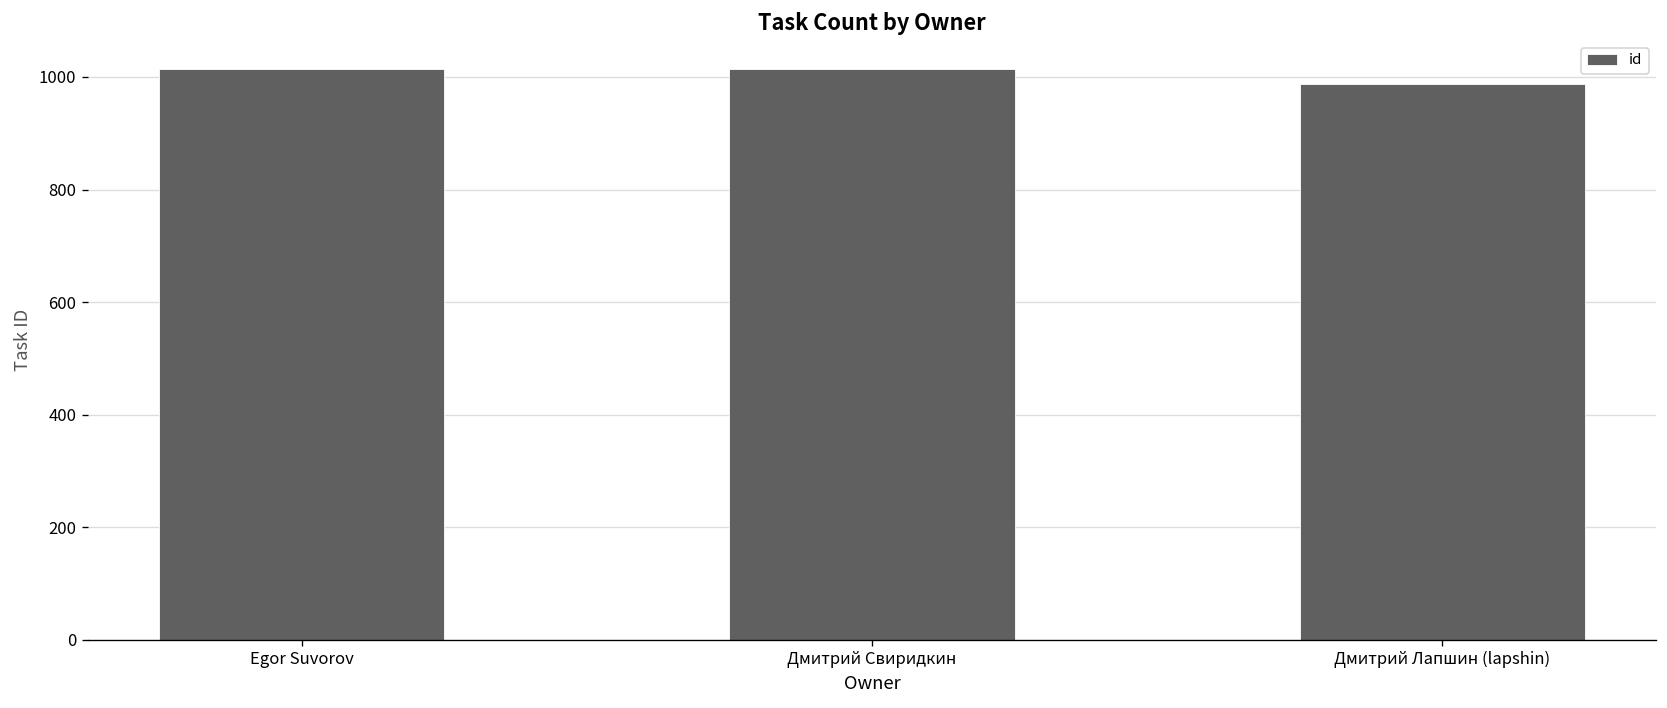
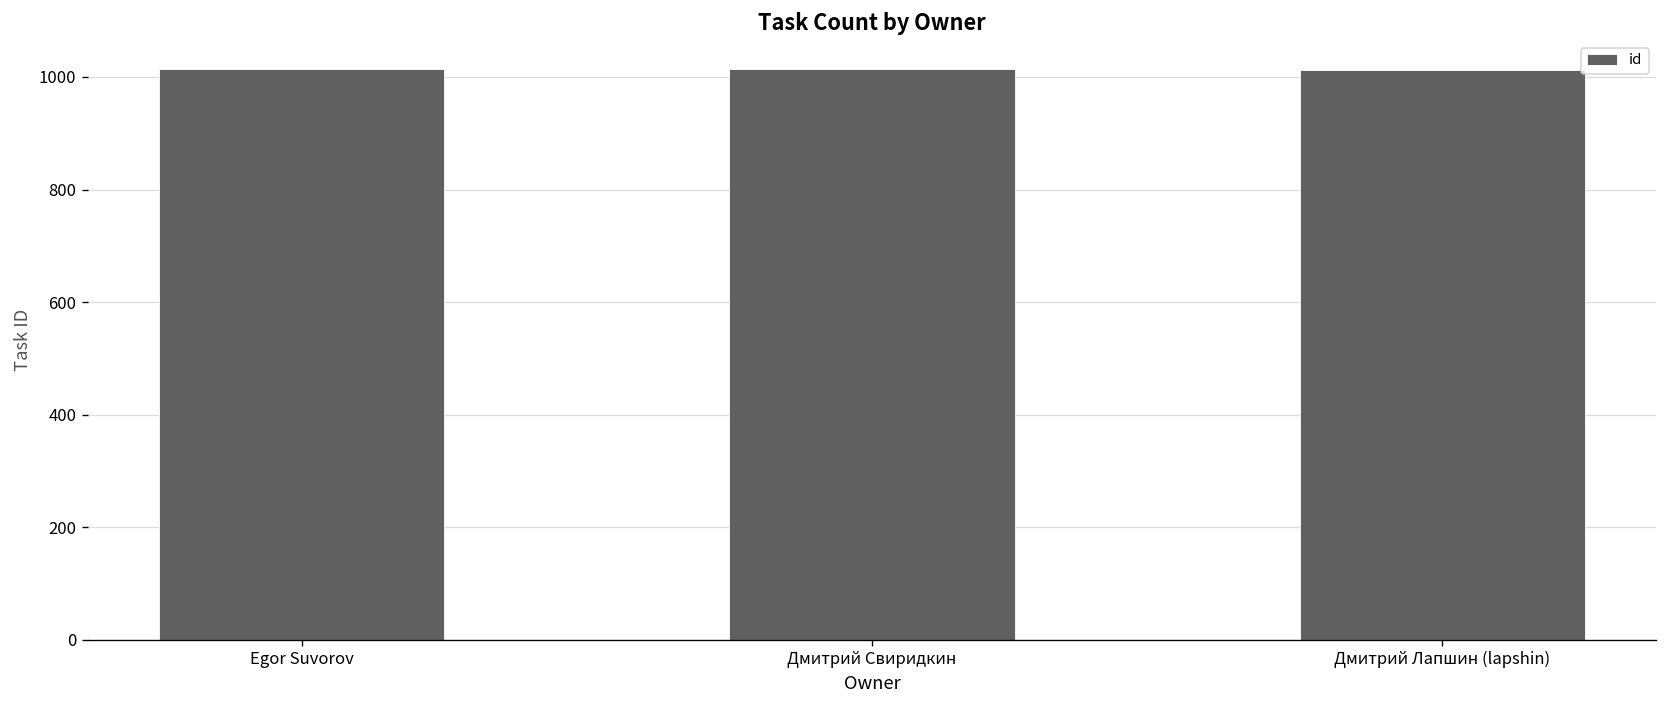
  {
    "Egor Suvorov": 1020,
    "Дмитрий Свиридкин": 1010,
-   "Дмитрий Лапшин (lapshin)": 990
+   "Дмитрий Лапшин (lapshin)": 1010
  }
